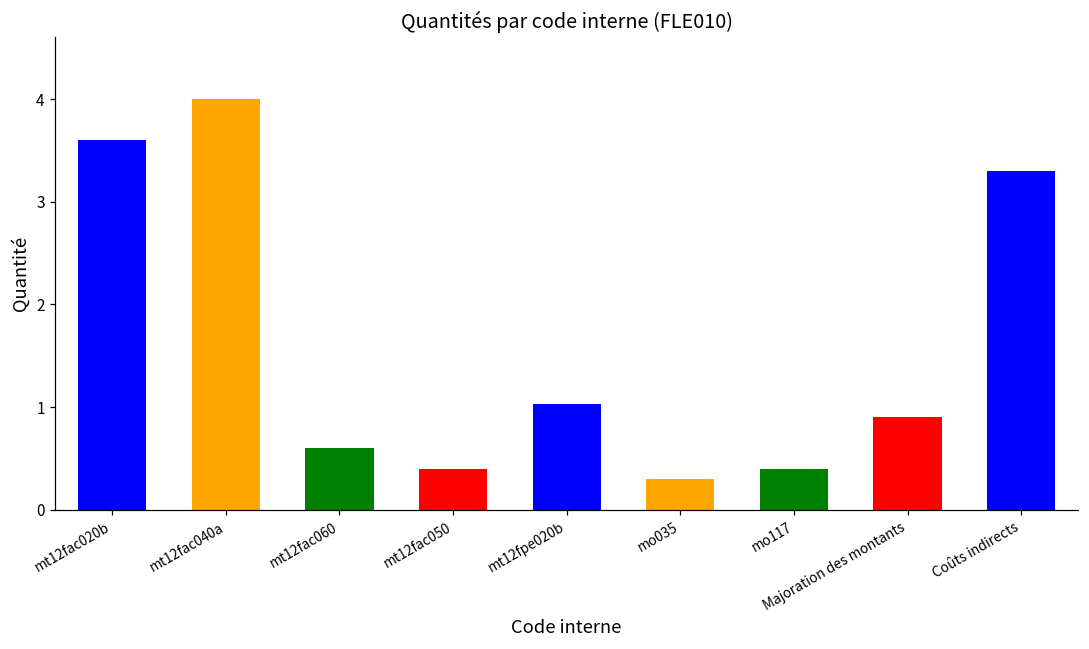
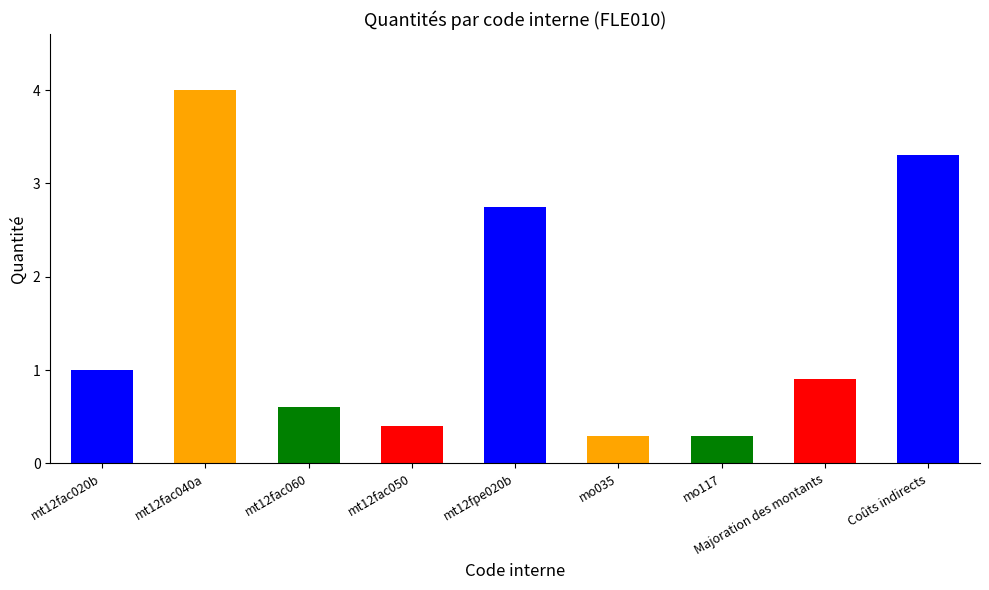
  {
-   "mt12fac020b": 3.6,
+   "mt12fac020b": 1.0,
    "mt12fac040a": 4.0,
    "mt12fac060": 0.6,
    "mt12fac050": 0.4,
-   "mt12fpe020b": 1.0,
+   "mt12fpe020b": 2.8,
    "mo035": 0.3,
-   "mo117": 0.4,
+   "mo117": 0.3,
    "Majoration des montants": 0.9,
    "Coûts indirects": 3.3
  }
